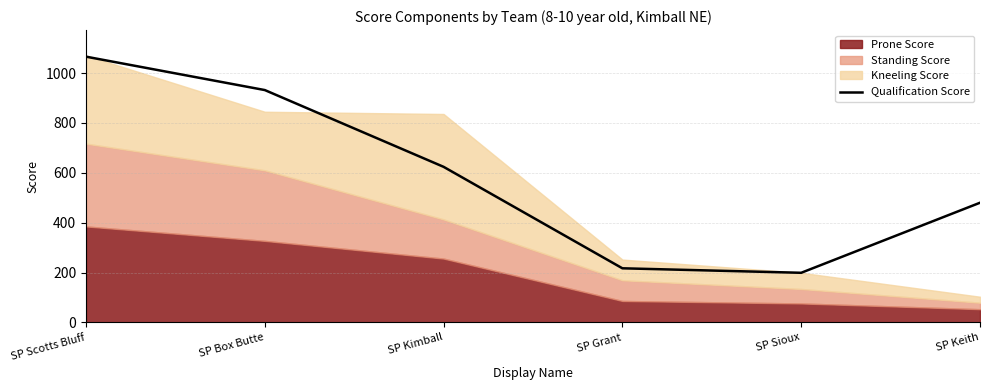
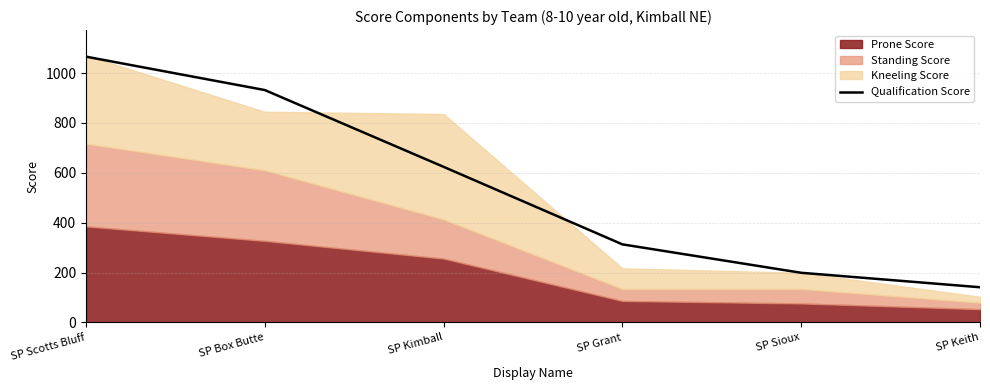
  {
    "Prone Score": {
      "SP Scotts Bluff": 390,
      "SP Box Butte": 330,
      "SP Kimball": 260,
      "SP Grant": 90,
      "SP Sioux": 80,
      "SP Keith": 50
    },
    "Qualification Score": {
      "SP Box Butte": 930,
      "SP Kimball": 620,
-     "SP Grant": 220,
-     "SP Keith": 480
+     "SP Grant": 310,
+     "SP Keith": 140
    },
    "Standing Score": {
      "SP Scotts Bluff": 330,
      "SP Box Butte": 280,
      "SP Kimball": 160,
-     "SP Grant": 80,
+     "SP Grant": 50,
      "SP Sioux": 60,
      "SP Keith": 30
    },
    "Kneeling Score": {
      "SP Box Butte": 240,
      "SP Kimball": 420,
      "SP Grant": 80,
      "SP Keith": 20
    }
  }
